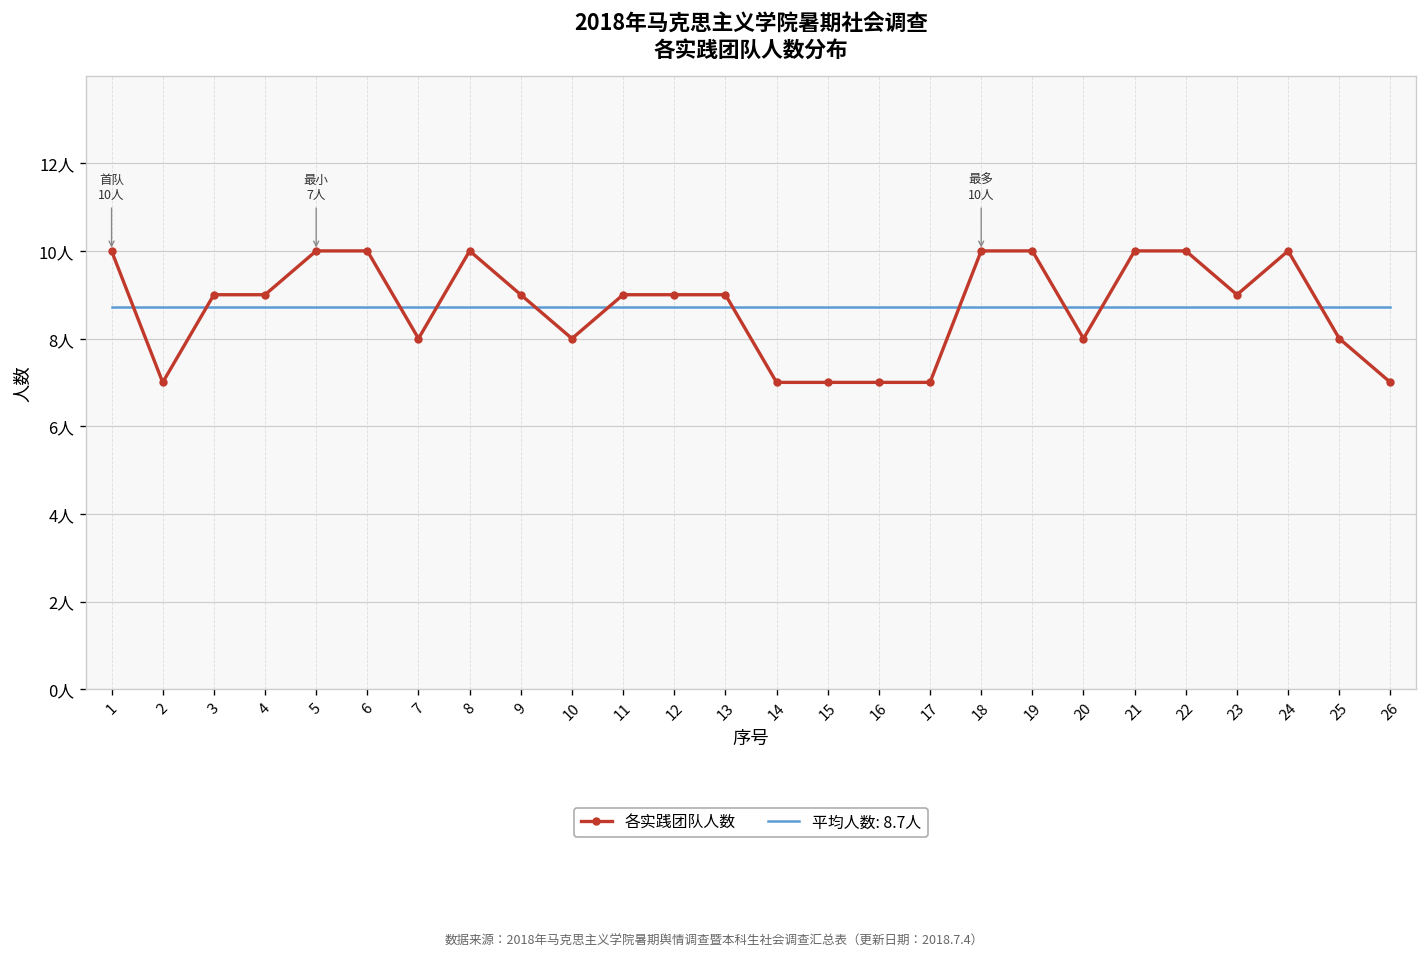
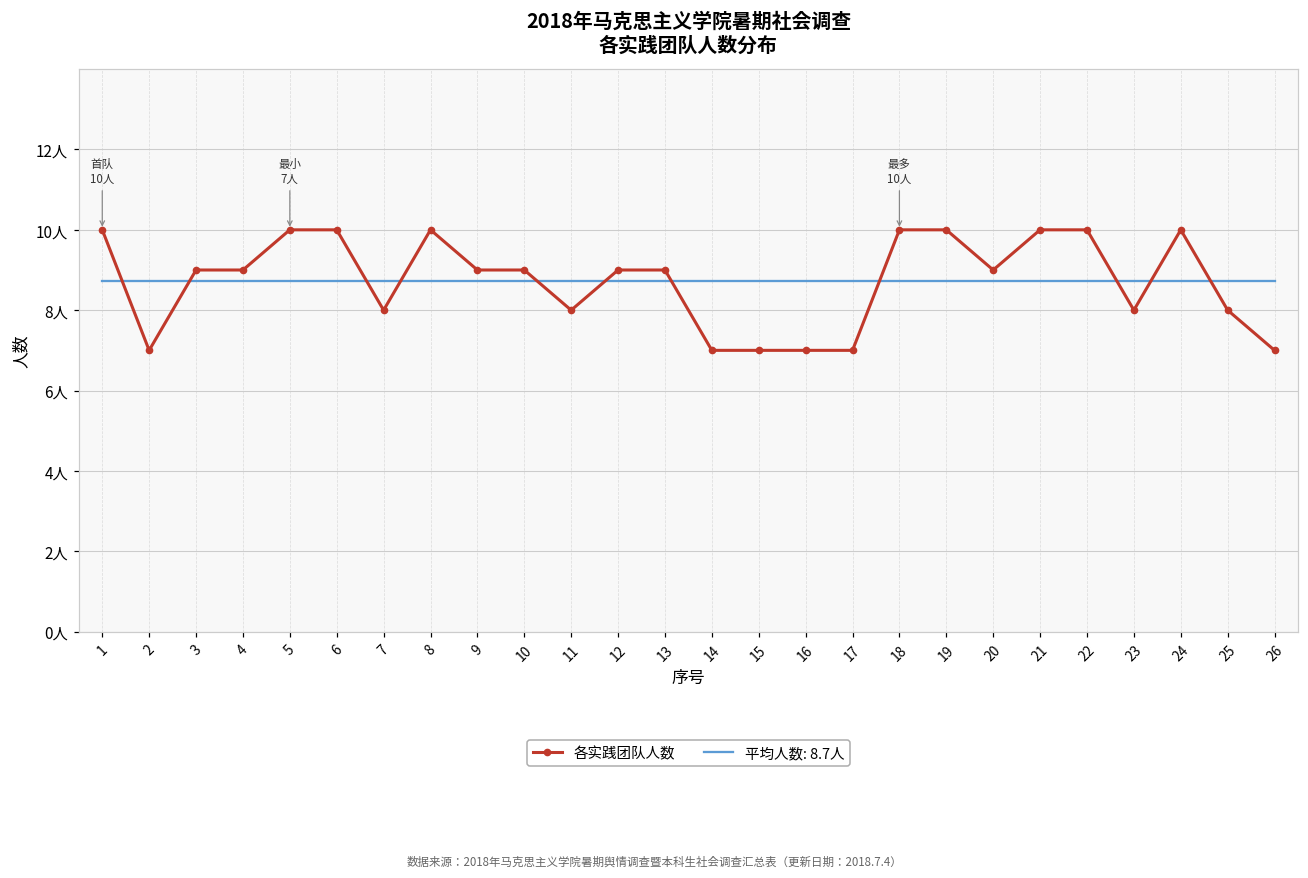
  {
    "各实践团队人数": {
      "2": "7人",
      "3": "9人",
      "4": "9人",
      "6": "10人",
      "7": "8人",
      "8": "10人",
      "9": "9人",
-     "10": "8人",
-     "11": "9人",
+     "10": "9人",
+     "11": "8人",
      "12": "9人",
      "13": "9人",
      "14": "7人",
      "15": "7人",
      "16": "7人",
      "17": "7人",
      "19": "10人",
-     "20": "8人",
+     "20": "9人",
      "21": "10人",
      "22": "10人",
-     "23": "9人",
+     "23": "8人",
      "24": "10人",
      "25": "8人",
      "26": "7人"
    },
    "平均人数: 8.7人": {
      "1": "8.7人",
      "2": "8.7人",
      "3": "8.7人",
      "4": "8.7人",
      "5": "8.7人",
      "6": "8.7人",
      "7": "8.7人",
      "8": "8.7人",
      "9": "8.7人",
      "10": "8.7人",
      "11": "8.7人",
      "12": "8.7人",
      "13": "8.7人",
      "14": "8.7人",
      "15": "8.7人",
      "16": "8.7人",
      "17": "8.7人",
      "18": "8.7人",
      "19": "8.7人",
      "20": "8.7人",
      "21": "8.7人",
      "22": "8.7人",
      "23": "8.7人",
      "24": "8.7人",
      "25": "8.7人",
      "26": "8.7人"
    }
  }
